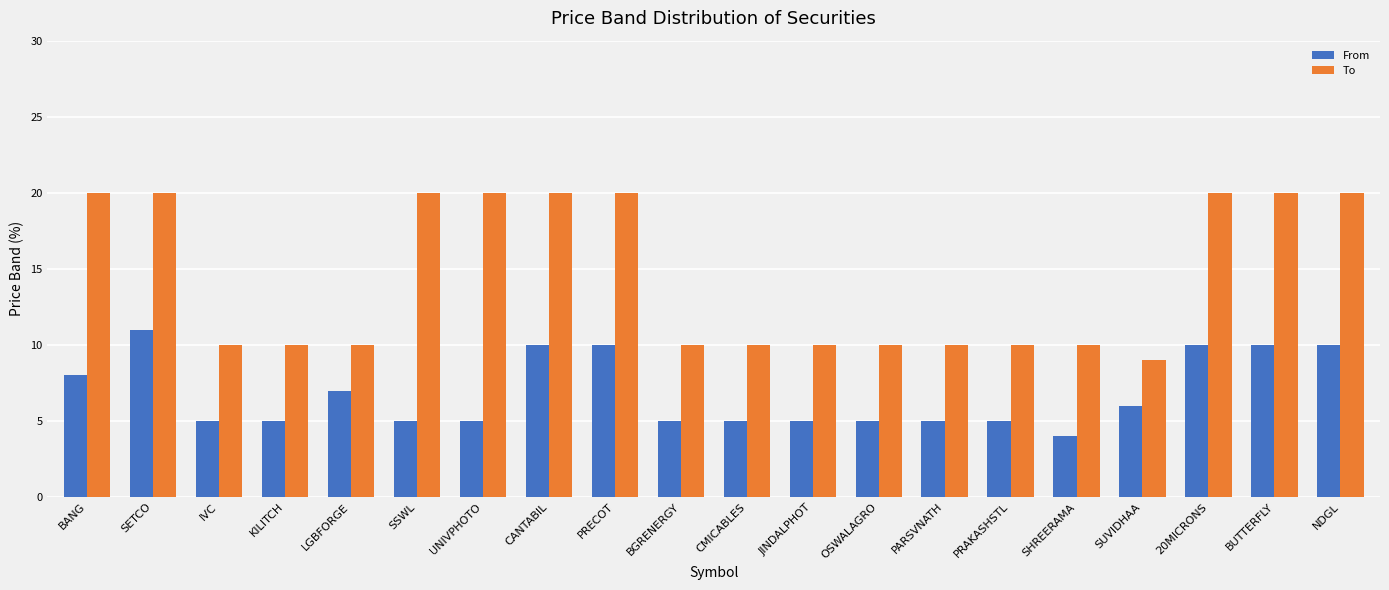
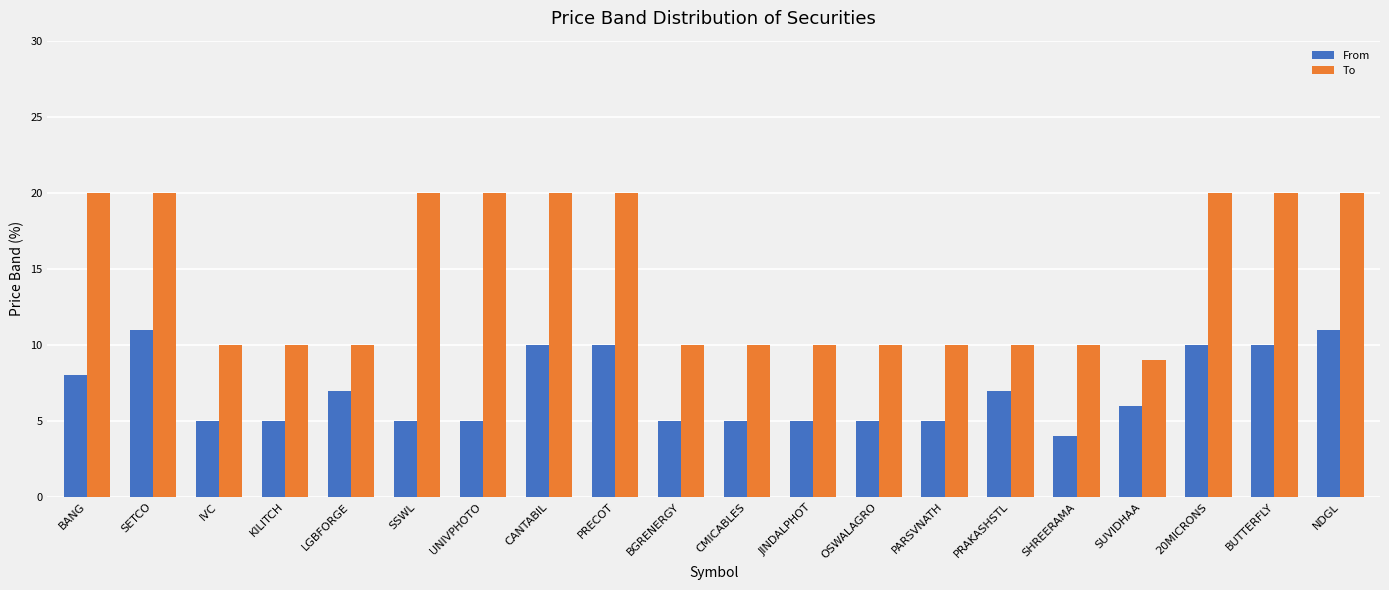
  {
    "From": {
      "BANG": 8,
      "SETCO": 11,
      "IVC": 5,
      "KILITCH": 5,
      "LGBFORGE": 7,
      "SSWL": 5,
      "UNIVPHOTO": 5,
      "CANTABIL": 10,
      "PRECOT": 10,
      "BGRENERGY": 5,
      "CMICABLES": 5,
      "JINDALPHOT": 5,
      "OSWALAGRO": 5,
      "PARSVNATH": 5,
-     "PRAKASHSTL": 5,
+     "PRAKASHSTL": 7,
      "SHREERAMA": 4,
      "SUVIDHAA": 6,
      "20MICRONS": 10,
      "BUTTERFLY": 10,
-     "NDGL": 10
+     "NDGL": 11
    },
    "To": {
      "BANG": 20,
      "SETCO": 20,
      "IVC": 10,
      "KILITCH": 10,
      "LGBFORGE": 10,
      "SSWL": 20,
      "UNIVPHOTO": 20,
      "CANTABIL": 20,
      "PRECOT": 20,
      "BGRENERGY": 10,
      "CMICABLES": 10,
      "JINDALPHOT": 10,
      "OSWALAGRO": 10,
      "PARSVNATH": 10,
      "PRAKASHSTL": 10,
      "SHREERAMA": 10,
      "SUVIDHAA": 9,
      "20MICRONS": 20,
      "BUTTERFLY": 20,
      "NDGL": 20
    }
  }
